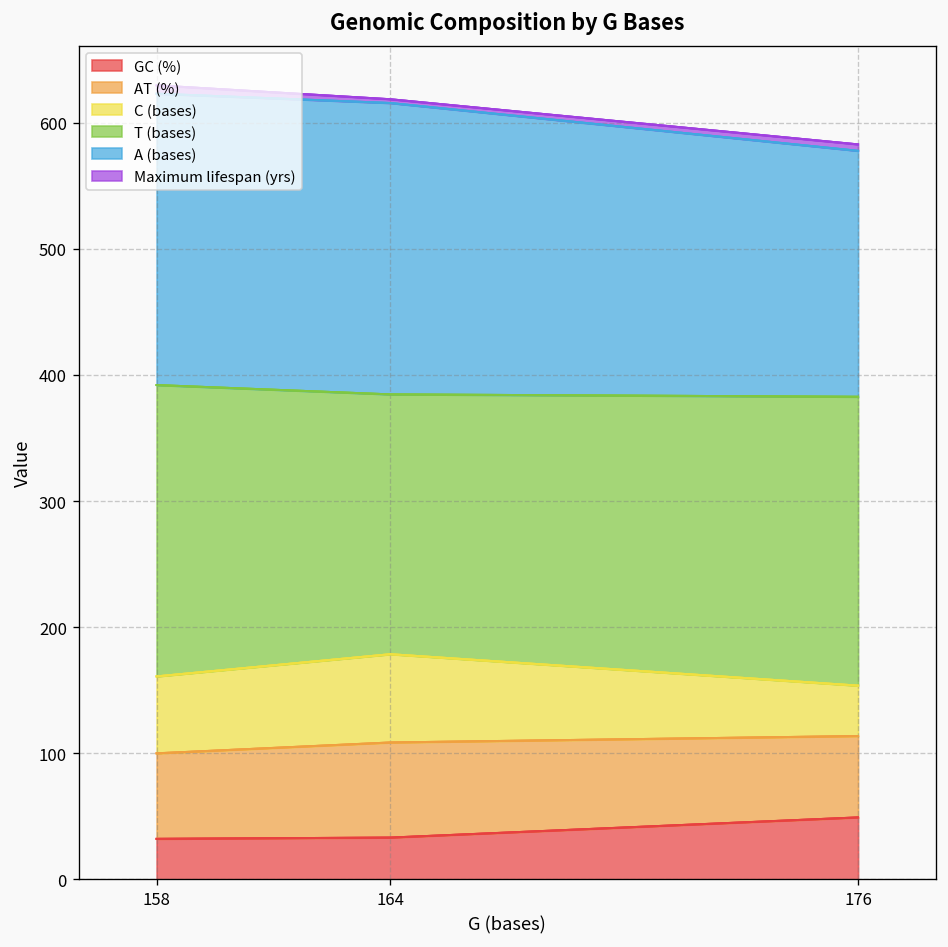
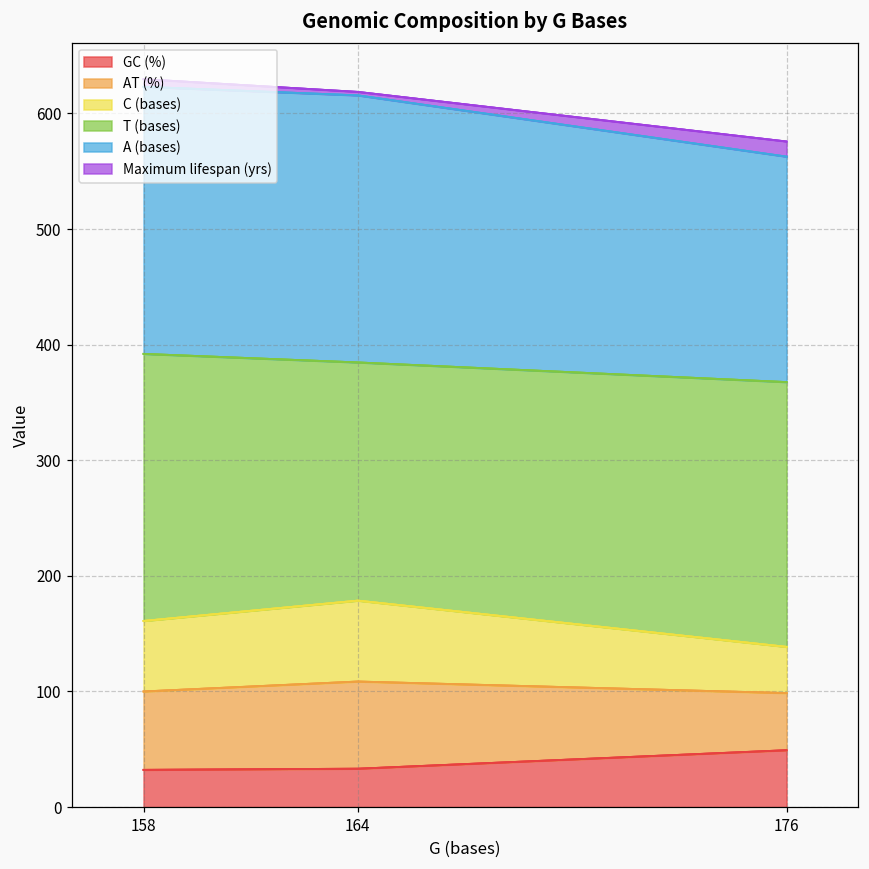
  {
    "GC (%)": {
      "158": 32,
      "164": 33,
      "176": 49
    },
    "AT (%)": {
      "158": 68,
      "164": 75,
-     "176": 65
+     "176": 49
    },
    "C (bases)": {
      "158": 61,
      "164": 70,
      "176": 40
    },
    "T (bases)": {
      "158": 231,
      "164": 206,
      "176": 229
    },
    "A (bases)": {
      "164": 231,
      "176": 195
    },
    "Maximum lifespan (yrs)": {
      "164": 3,
-     "176": 5
+     "176": 13
    }
  }
